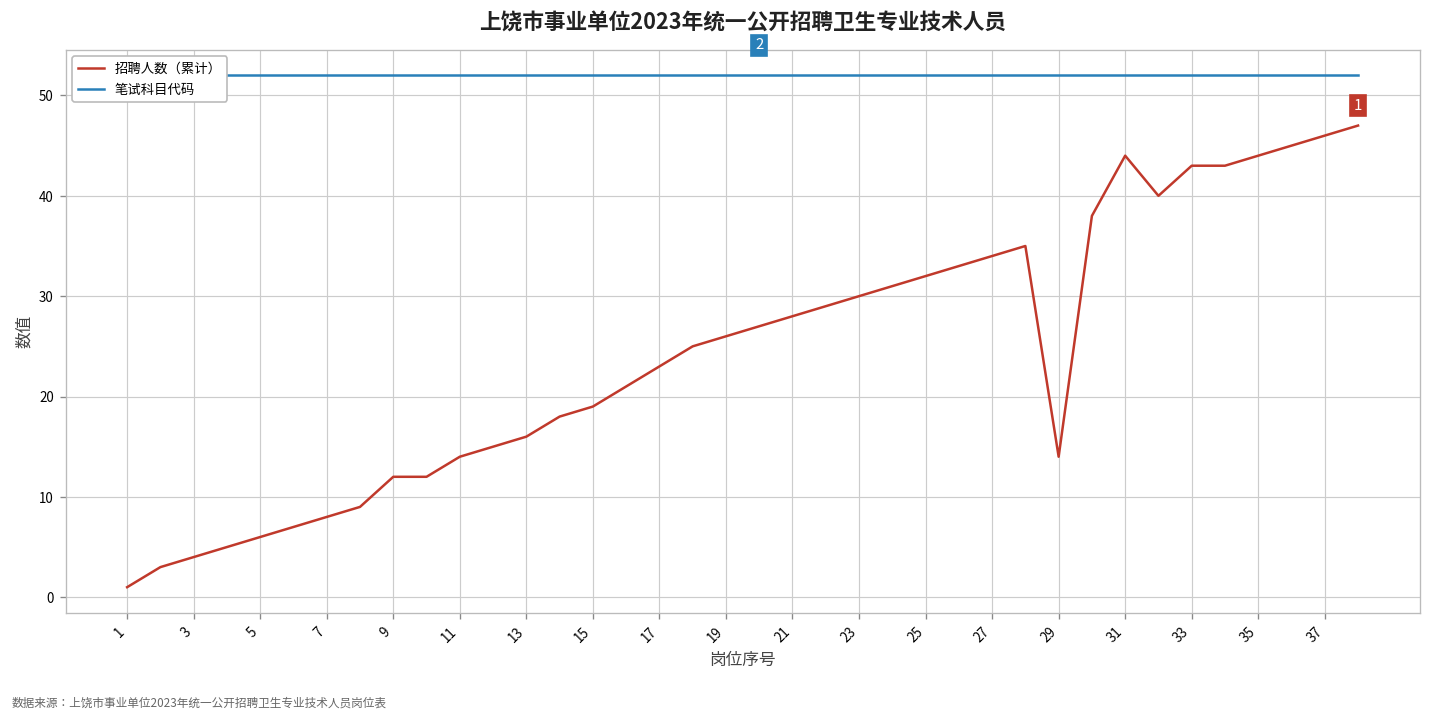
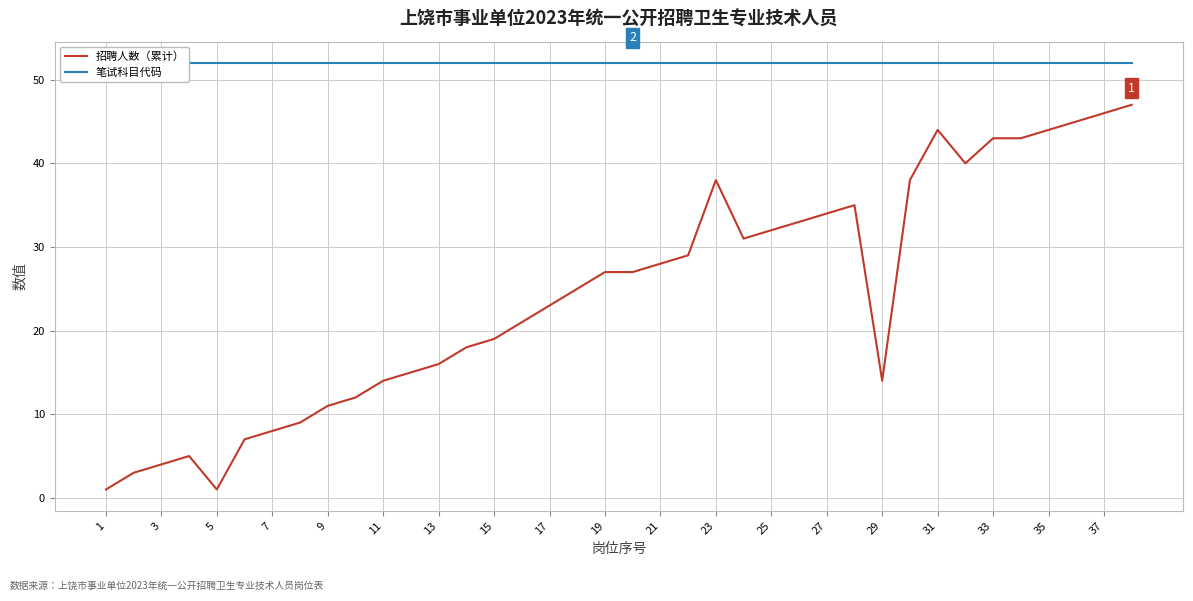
  {
    "招聘人数（累计）": {
      "1": 1,
      "3": 4,
-     "5": 6,
+     "5": 1,
      "7": 8,
-     "9": 12,
+     "9": 11,
      "11": 14,
      "13": 16,
      "15": 19,
      "17": 23,
-     "19": 26,
+     "19": 27,
      "21": 28,
-     "23": 30,
+     "23": 38,
      "25": 32,
      "27": 34,
      "29": 14,
      "31": 44,
      "33": 43,
      "35": 44,
      "37": 46
    },
    "笔试科目代码": {
      "5": 52,
      "7": 52,
      "9": 52,
      "11": 52,
      "13": 52,
      "15": 52,
      "17": 52,
      "19": 52,
      "21": 52,
      "23": 52,
      "25": 52,
      "27": 52,
      "29": 52,
      "31": 52,
      "33": 52,
      "35": 52,
      "37": 52
    }
  }
